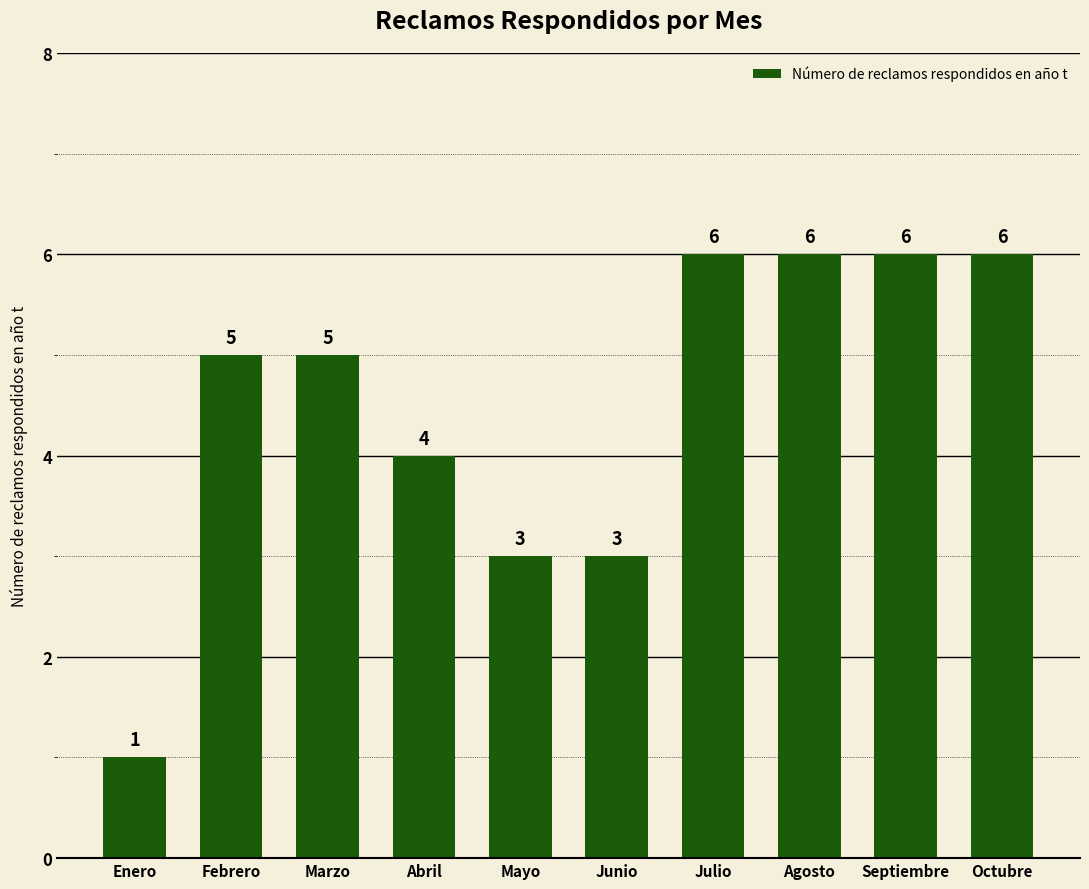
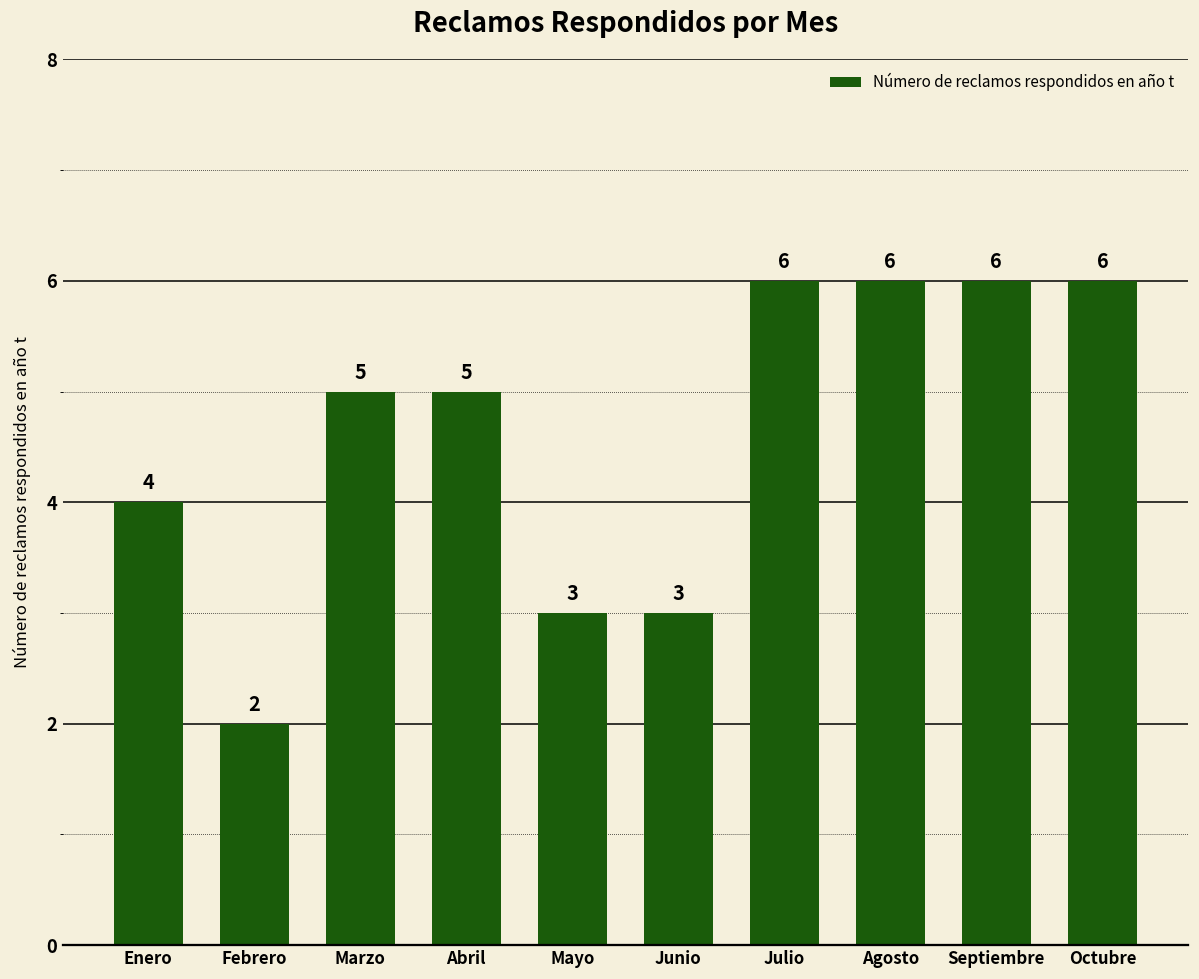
  {
-   "Enero": 1,
-   "Febrero": 5,
+   "Enero": 4,
+   "Febrero": 2,
    "Marzo": 5,
-   "Abril": 4,
+   "Abril": 5,
    "Mayo": 3,
    "Junio": 3,
    "Julio": 6,
    "Agosto": 6,
    "Septiembre": 6,
    "Octubre": 6
  }
